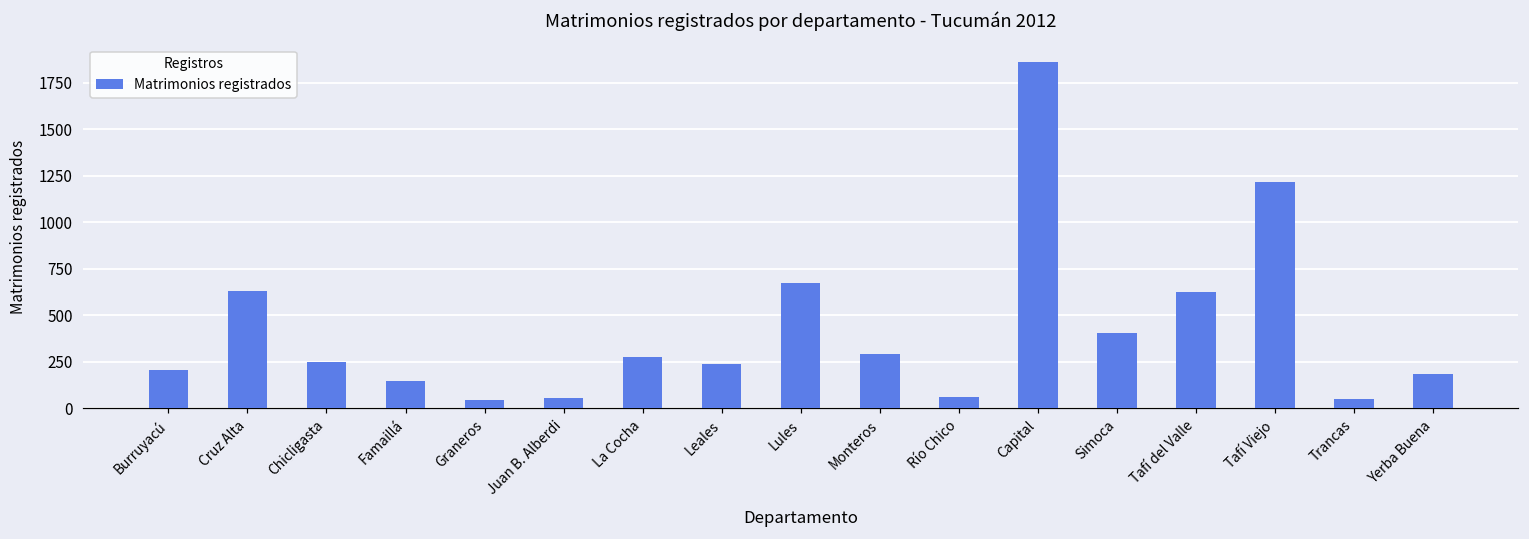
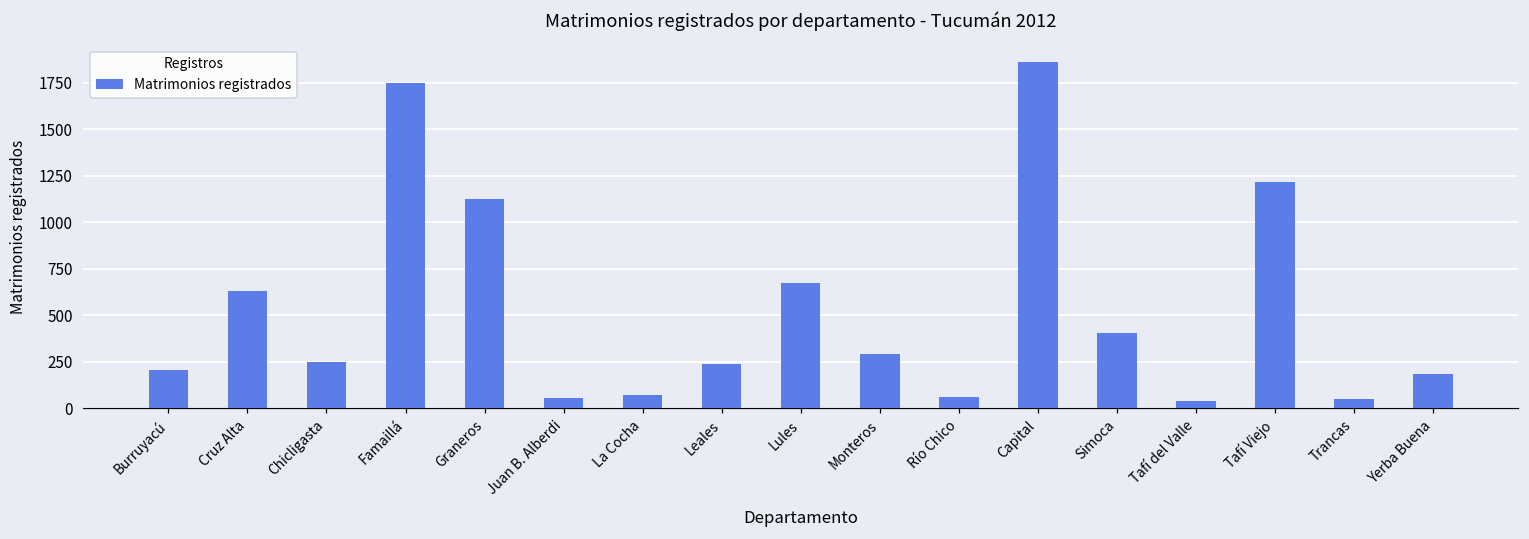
  {
    "Burruyacú": 210,
    "Cruz Alta": 630,
    "Chicligasta": 250,
-   "Famaillá": 150,
-   "Graneros": 50,
+   "Famaillá": 1750,
+   "Graneros": 1130,
    "Juan B. Alberdi": 50,
-   "La Cocha": 280,
+   "La Cocha": 70,
    "Leales": 240,
    "Lules": 670,
    "Monteros": 290,
    "Río Chico": 60,
    "Capital": 1860,
    "Simoca": 410,
-   "Tafí del Valle": 620,
+   "Tafí del Valle": 40,
    "Tafí Viejo": 1220,
    "Trancas": 50,
    "Yerba Buena": 180
  }
